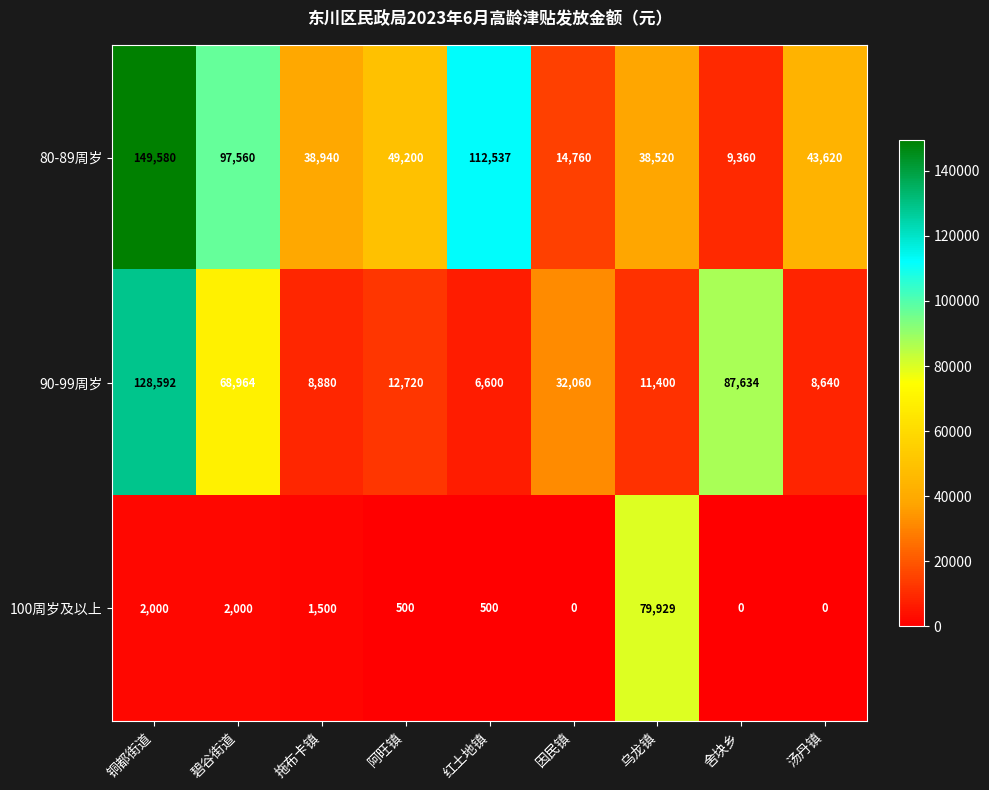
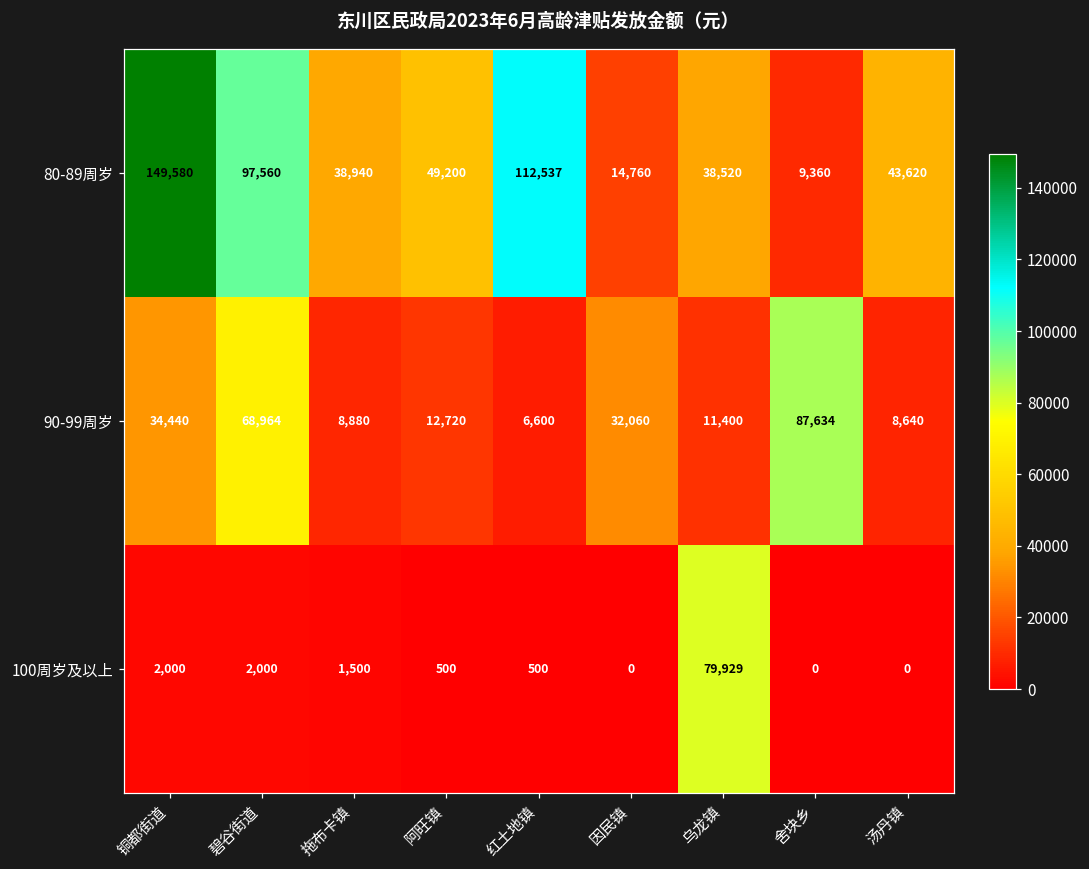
  {
    "80-89周岁": {
      "铜都街道": "149,580",
      "碧谷街道": "97,560",
      "拖布卡镇": "38,940",
      "阿旺镇": "49,200",
      "红土地镇": "112,537",
      "因民镇": "14,760",
      "乌龙镇": "38,520",
      "舍块乡": "9,360",
      "汤丹镇": "43,620"
    },
    "90-99周岁": {
-     "铜都街道": "128,592",
+     "铜都街道": "34,440",
      "碧谷街道": "68,964",
      "拖布卡镇": "8,880",
      "阿旺镇": "12,720",
      "红土地镇": "6,600",
      "因民镇": "32,060",
      "乌龙镇": "11,400",
      "舍块乡": "87,634",
      "汤丹镇": "8,640"
    },
    "100周岁及以上": {
      "铜都街道": "2,000",
      "碧谷街道": "2,000",
      "拖布卡镇": "1,500",
      "阿旺镇": "500",
      "红土地镇": "500",
      "因民镇": "0",
      "乌龙镇": "79,929",
      "舍块乡": "0",
      "汤丹镇": "0"
    }
  }
